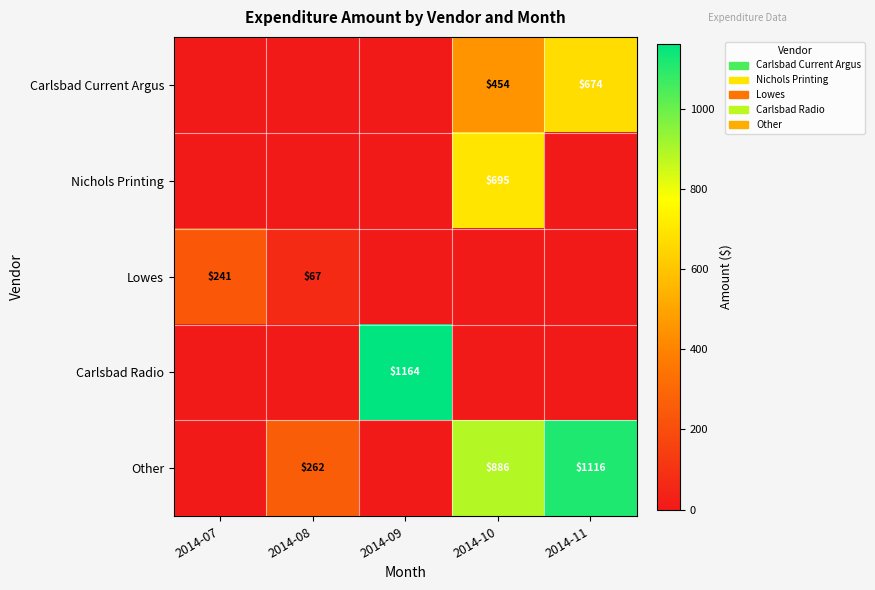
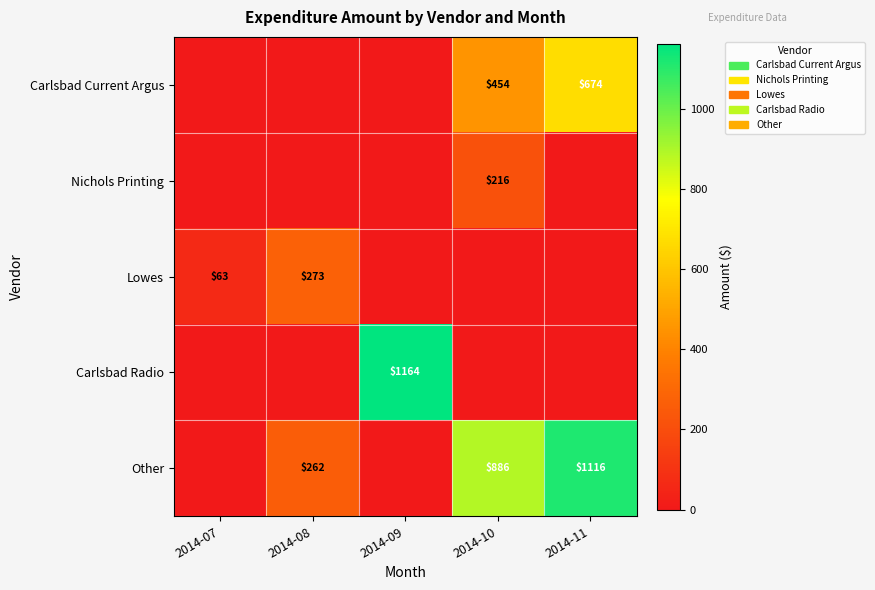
  {
    "Carlsbad Current Argus": {
      "2014-10": "$454",
      "2014-11": "$674"
    },
    "Nichols Printing": {
-     "2014-10": "$695"
+     "2014-10": "$216"
    },
    "Lowes": {
-     "2014-07": "$241",
-     "2014-08": "$67"
+     "2014-07": "$63",
+     "2014-08": "$273"
    },
    "Carlsbad Radio": {
      "2014-09": "$1164"
    },
    "Other": {
      "2014-08": "$262",
      "2014-10": "$886",
      "2014-11": "$1116"
    }
  }
